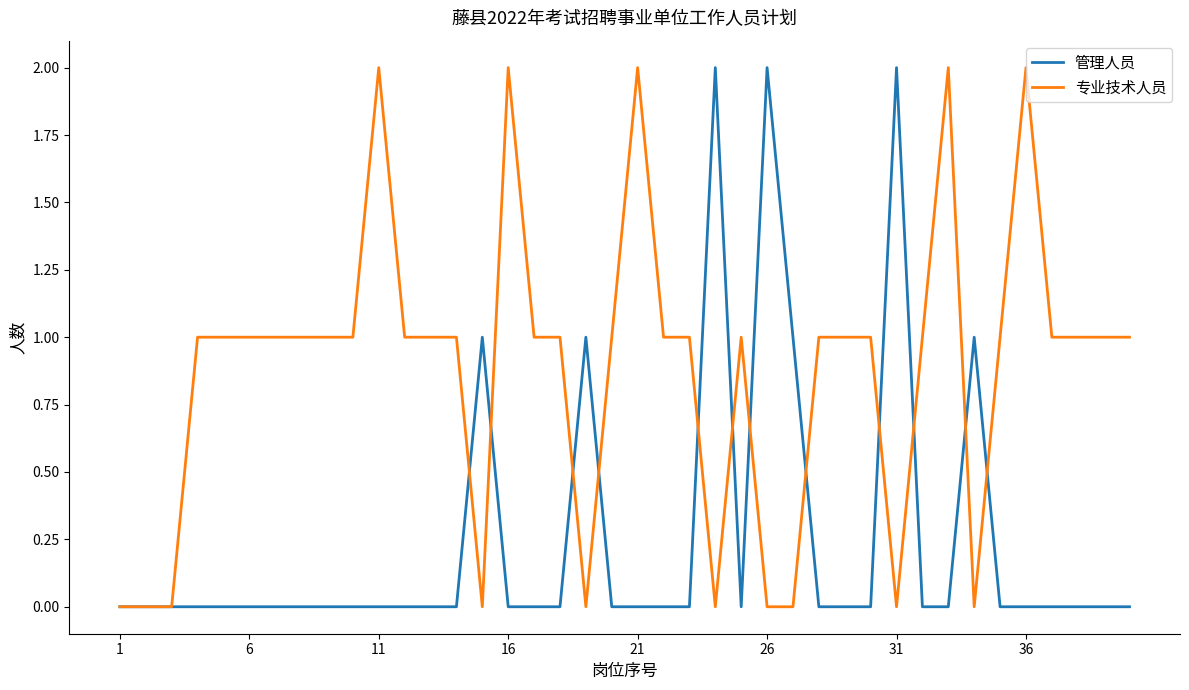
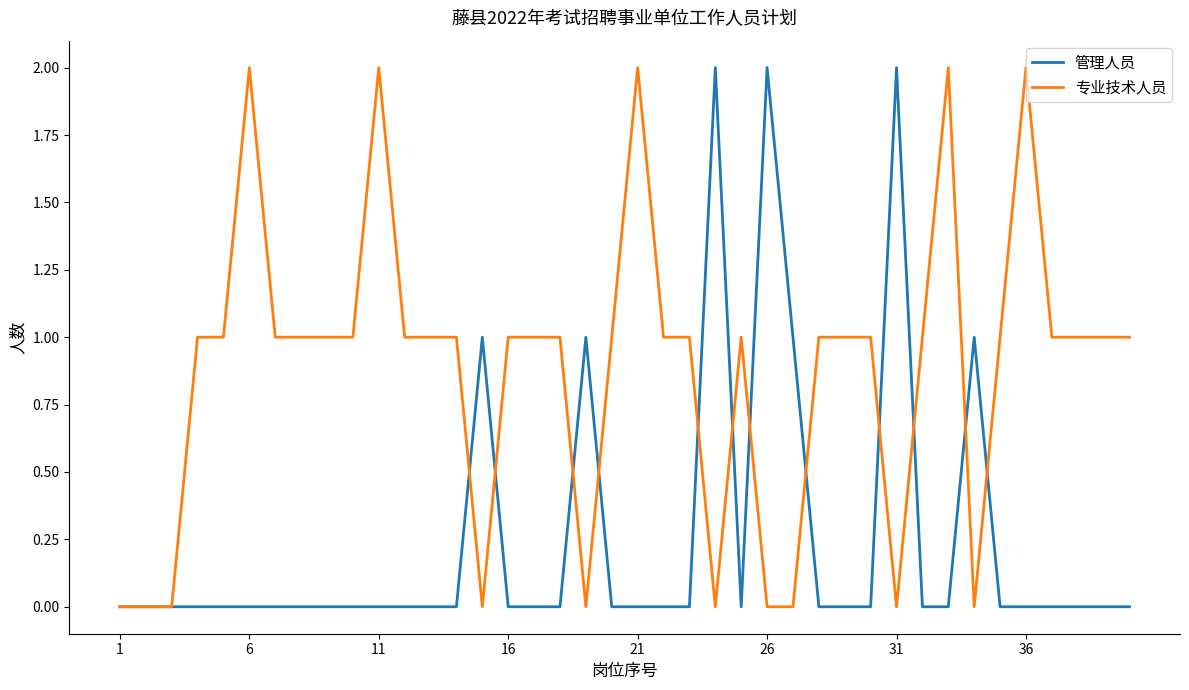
  {
    "管理人员": {
      "6": 0,
      "11": 0,
      "16": 0,
      "21": 0,
      "26": 2,
      "31": 2,
      "36": 0
    },
    "专业技术人员": {
-     "6": 1,
+     "6": 2,
      "11": 2,
-     "16": 2,
+     "16": 1,
      "21": 2,
      "26": 0,
      "31": 0
    }
  }
